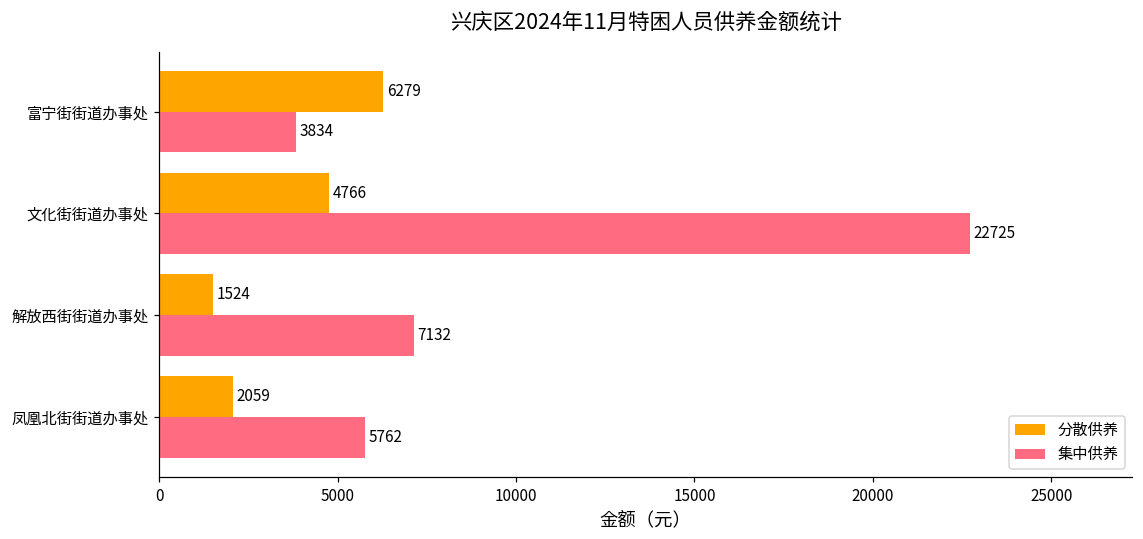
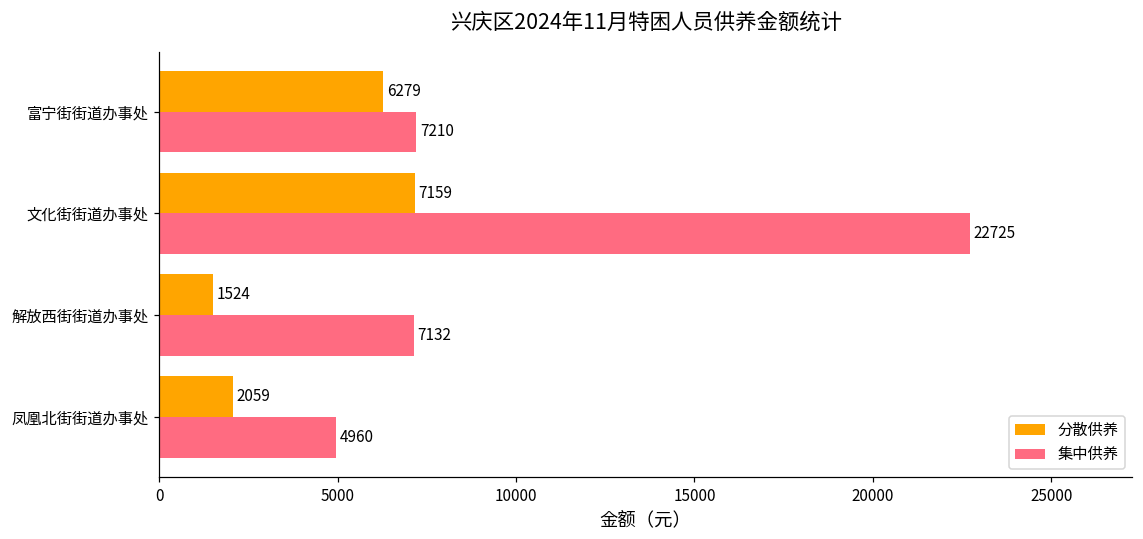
  {
    "分散供养": {
      "富宁街街道办事处": 6279,
-     "文化街街道办事处": 4766,
+     "文化街街道办事处": 7159,
      "解放西街街道办事处": 1524,
      "凤凰北街街道办事处": 2059
    },
    "集中供养": {
-     "富宁街街道办事处": 3834,
+     "富宁街街道办事处": 7210,
      "文化街街道办事处": 22725,
      "解放西街街道办事处": 7132,
-     "凤凰北街街道办事处": 5762
+     "凤凰北街街道办事处": 4960
    }
  }
